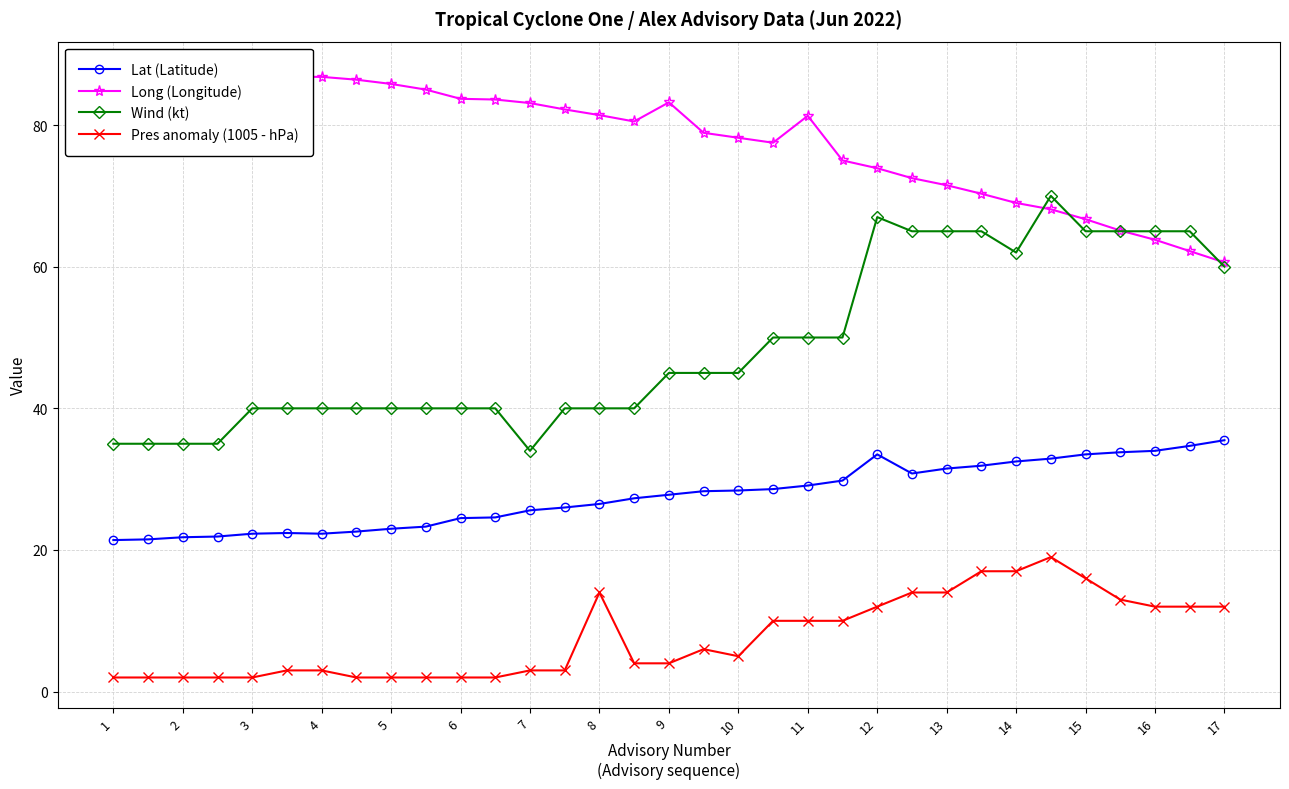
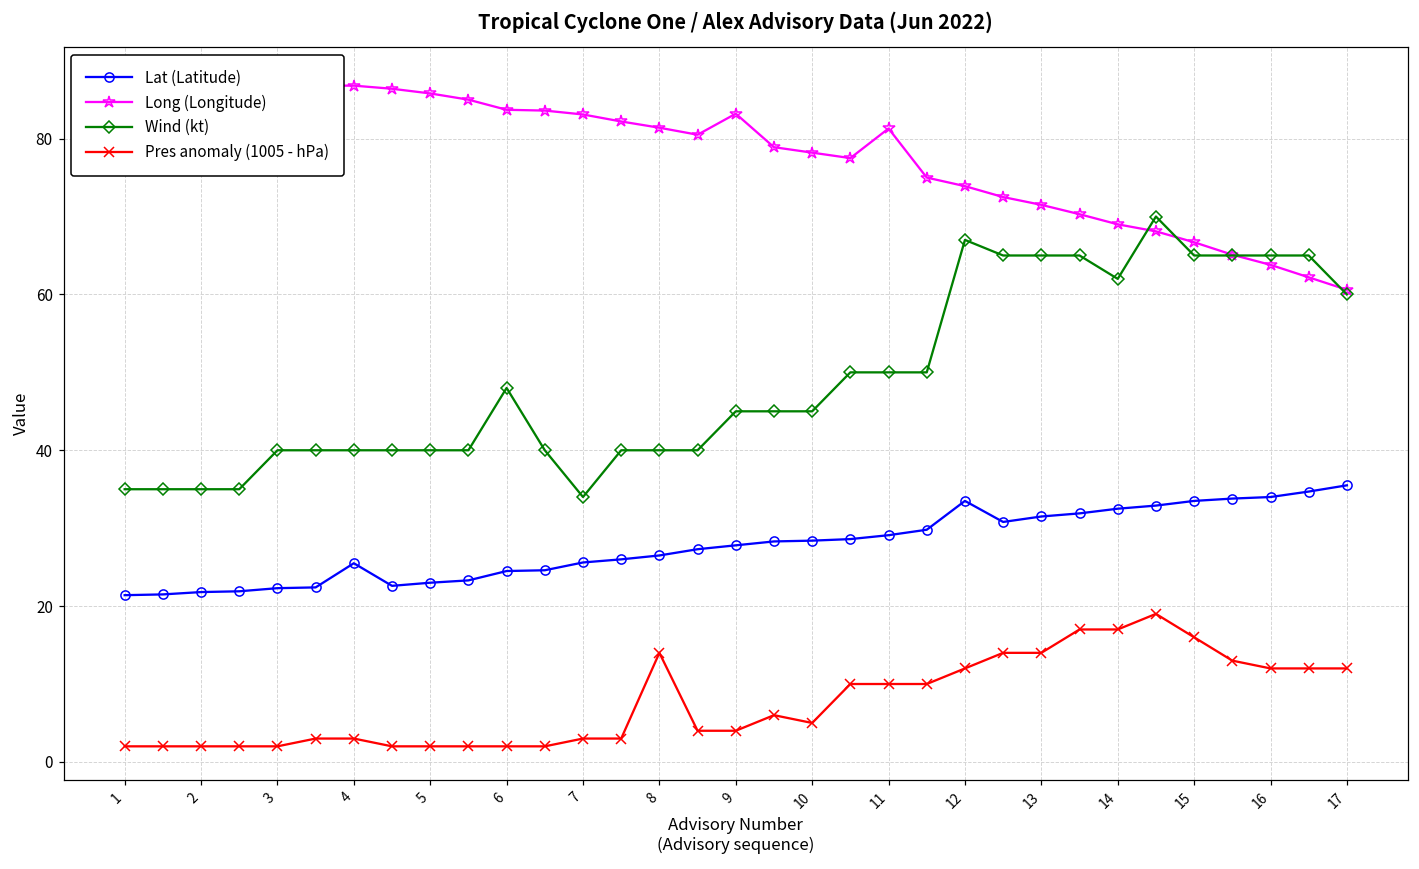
  {
    "Lat (Latitude)": {
      "1": 21,
      "2": 22,
      "3": 22,
-     "4": 22,
+     "4": 26,
      "5": 23,
      "6": 25,
      "7": 26,
      "8": 27,
      "9": 28,
      "10": 28,
      "11": 29,
      "12": 34,
      "13": 32,
      "14": 33,
      "15": 34,
      "16": 34,
      "17": 36
    },
    "Long (Longitude)": {
      "4": 87,
      "5": 86,
      "6": 84,
      "7": 83,
      "8": 81,
      "9": 83,
      "10": 78,
      "11": 81,
      "12": 74,
      "13": 72,
      "14": 69,
      "15": 67,
      "16": 64,
      "17": 61
    },
    "Wind (kt)": {
      "1": 35,
      "2": 35,
      "3": 40,
      "4": 40,
      "5": 40,
-     "6": 40,
+     "6": 48,
      "7": 34,
      "8": 40,
      "9": 45,
      "10": 45,
      "11": 50,
      "12": 67,
      "13": 65,
      "14": 62,
      "15": 65,
      "16": 65,
      "17": 60
    },
    "Pres anomaly (1005 - hPa)": {
      "1": 2,
      "2": 2,
      "3": 2,
      "4": 3,
      "5": 2,
      "6": 2,
      "7": 3,
      "8": 14,
      "9": 4,
      "10": 5,
      "11": 10,
      "12": 12,
      "13": 14,
      "14": 17,
      "15": 16,
      "16": 12,
      "17": 12
    }
  }
